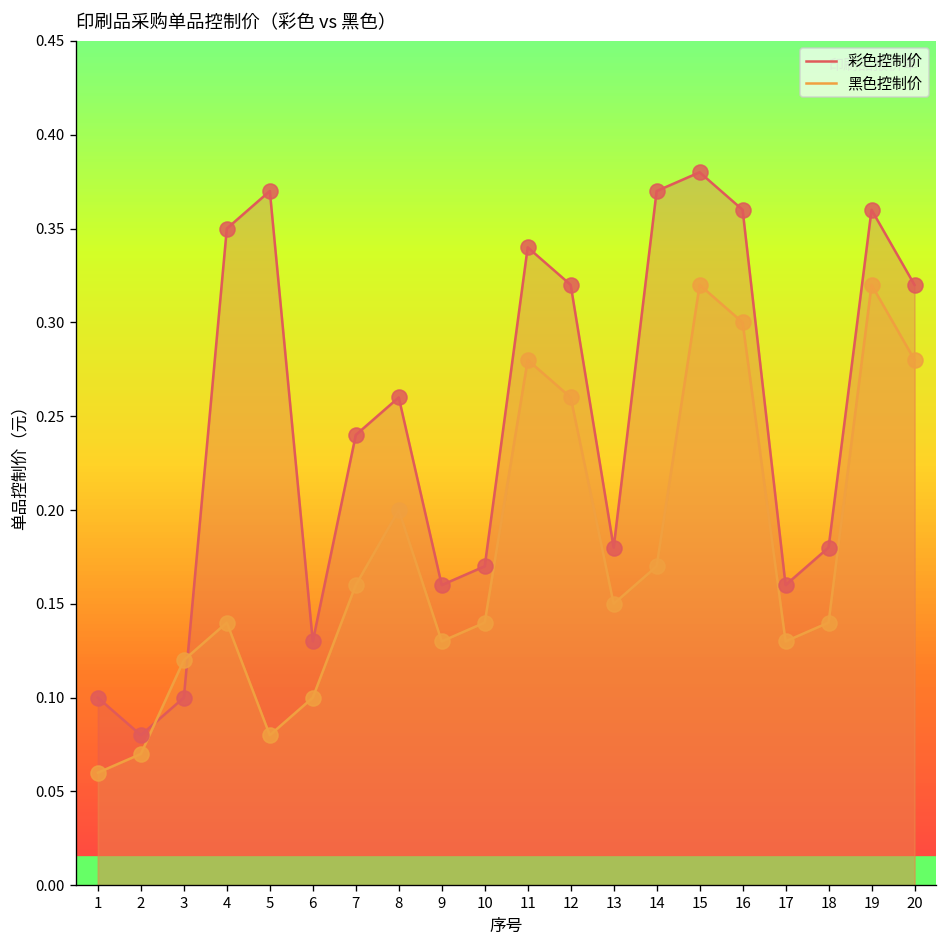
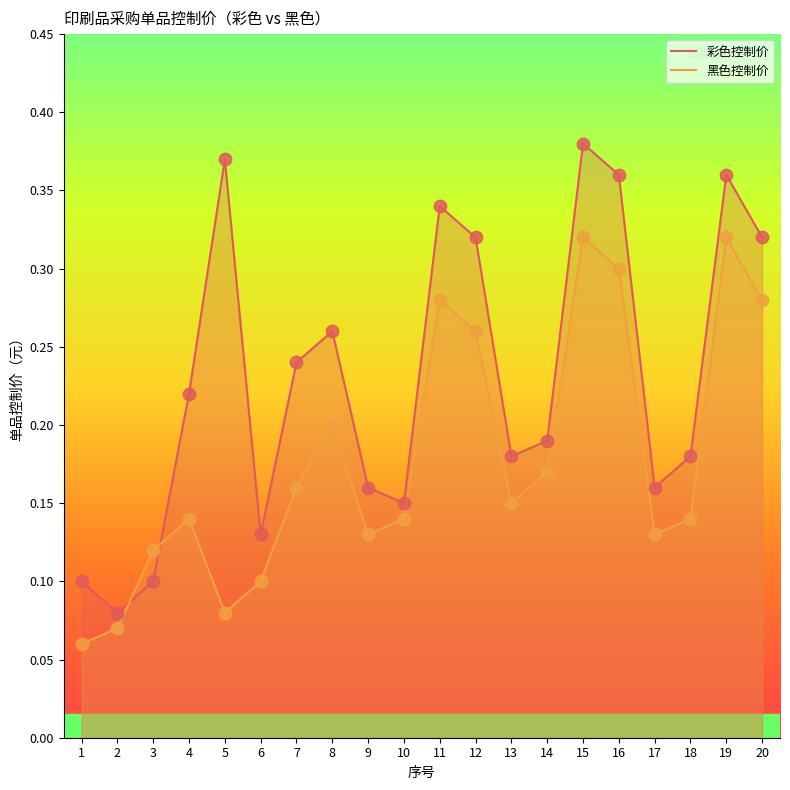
  {
    "彩色控制价": {
      "1": 0.10,
      "2": 0.08,
      "3": 0.10,
-     "4": 0.35,
+     "4": 0.22,
      "5": 0.37,
      "6": 0.13,
      "7": 0.24,
      "8": 0.26,
      "9": 0.16,
-     "10": 0.17,
+     "10": 0.15,
      "11": 0.34,
      "12": 0.32,
      "13": 0.18,
-     "14": 0.37,
+     "14": 0.19,
      "15": 0.38,
      "16": 0.36,
      "17": 0.16,
      "18": 0.18,
      "19": 0.36,
      "20": 0.32
    },
    "黑色控制价": {
      "1": 0.06,
      "2": 0.07,
      "3": 0.12,
      "4": 0.14,
      "5": 0.08,
      "6": 0.10,
      "7": 0.16,
      "8": 0.20,
      "9": 0.13,
      "10": 0.14,
      "11": 0.28,
      "12": 0.26,
      "13": 0.15,
      "14": 0.17,
      "15": 0.32,
      "16": 0.30,
      "17": 0.13,
      "18": 0.14,
      "19": 0.32,
      "20": 0.28
    }
  }
